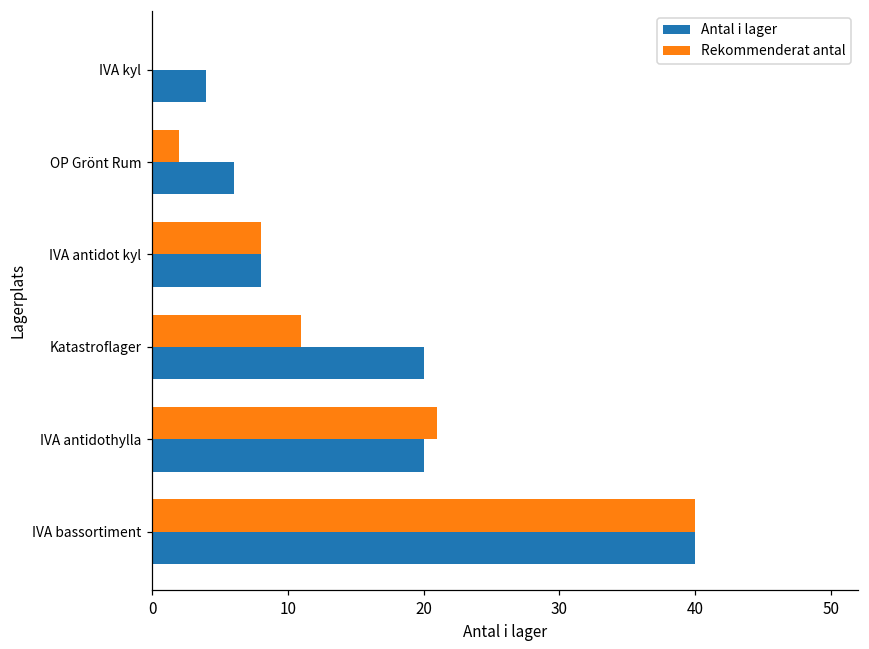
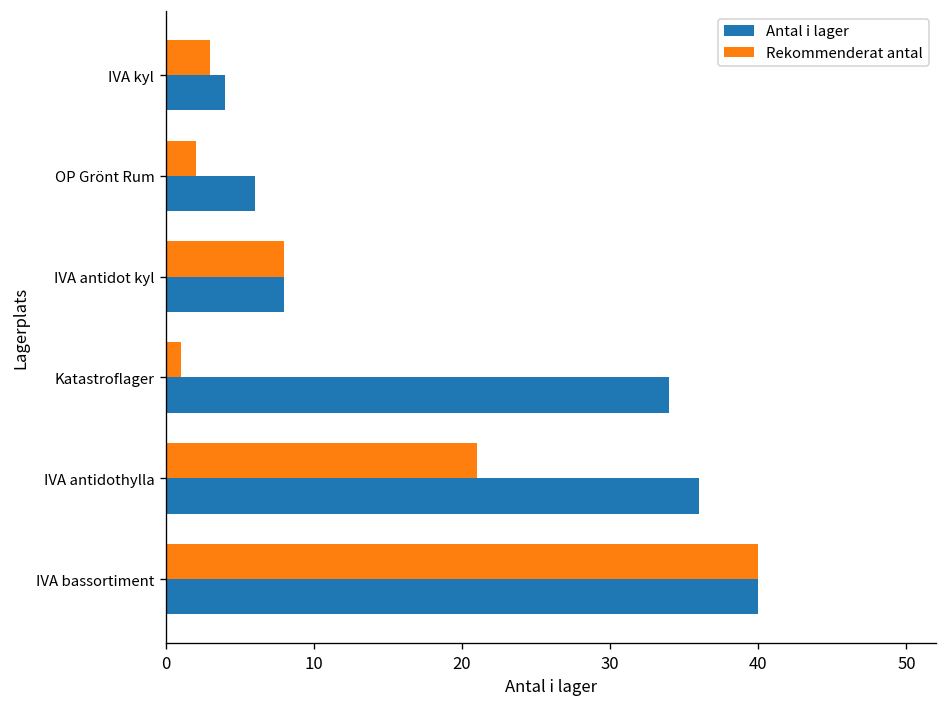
  {
    "Antal i lager": {
      "IVA kyl": 4,
      "OP Grönt Rum": 6,
      "IVA antidot kyl": 8,
-     "Katastroflager": 20,
-     "IVA antidothylla": 20,
+     "Katastroflager": 34,
+     "IVA antidothylla": 36,
      "IVA bassortiment": 40
    },
    "Rekommenderat antal": {
-     "IVA kyl": 0,
+     "IVA kyl": 3,
      "OP Grönt Rum": 2,
      "IVA antidot kyl": 8,
-     "Katastroflager": 11,
+     "Katastroflager": 1,
      "IVA antidothylla": 21,
      "IVA bassortiment": 40
    }
  }
